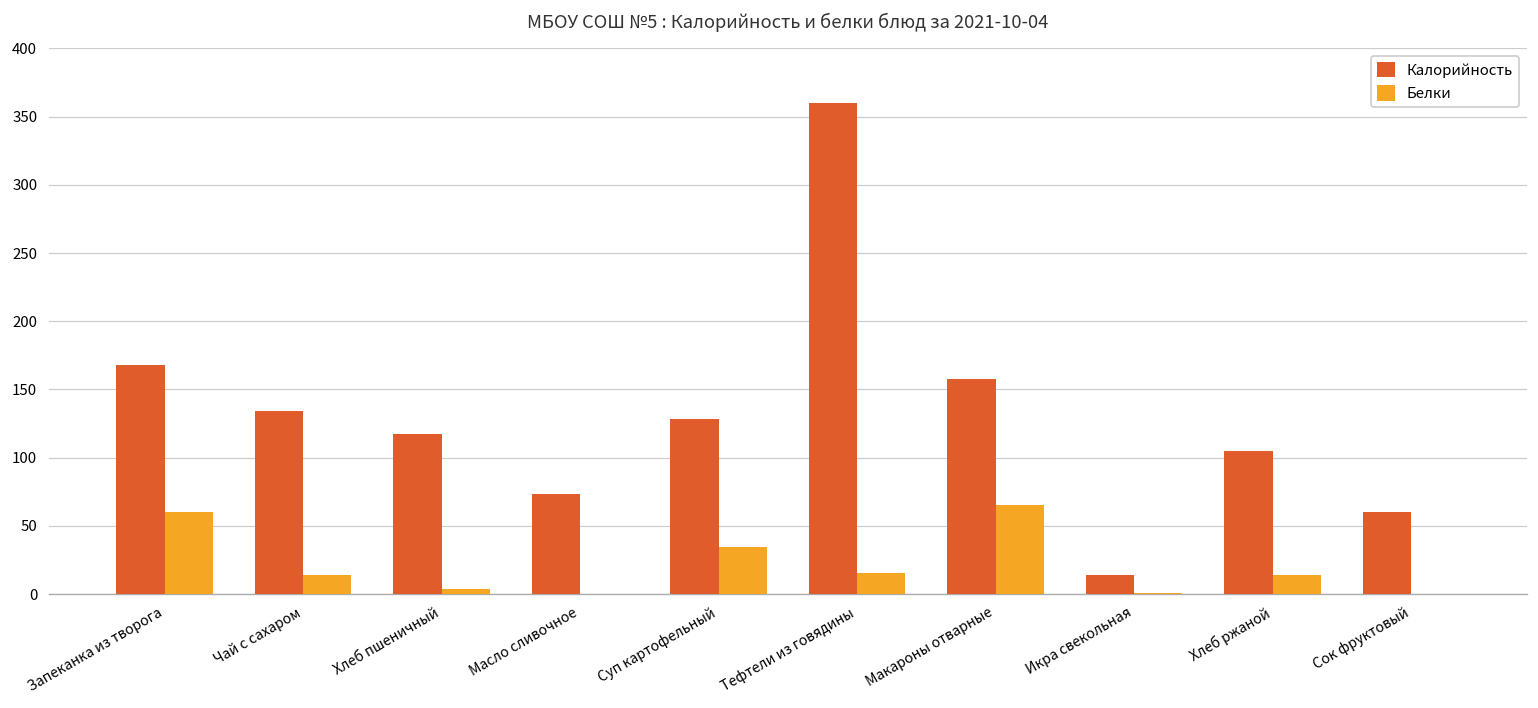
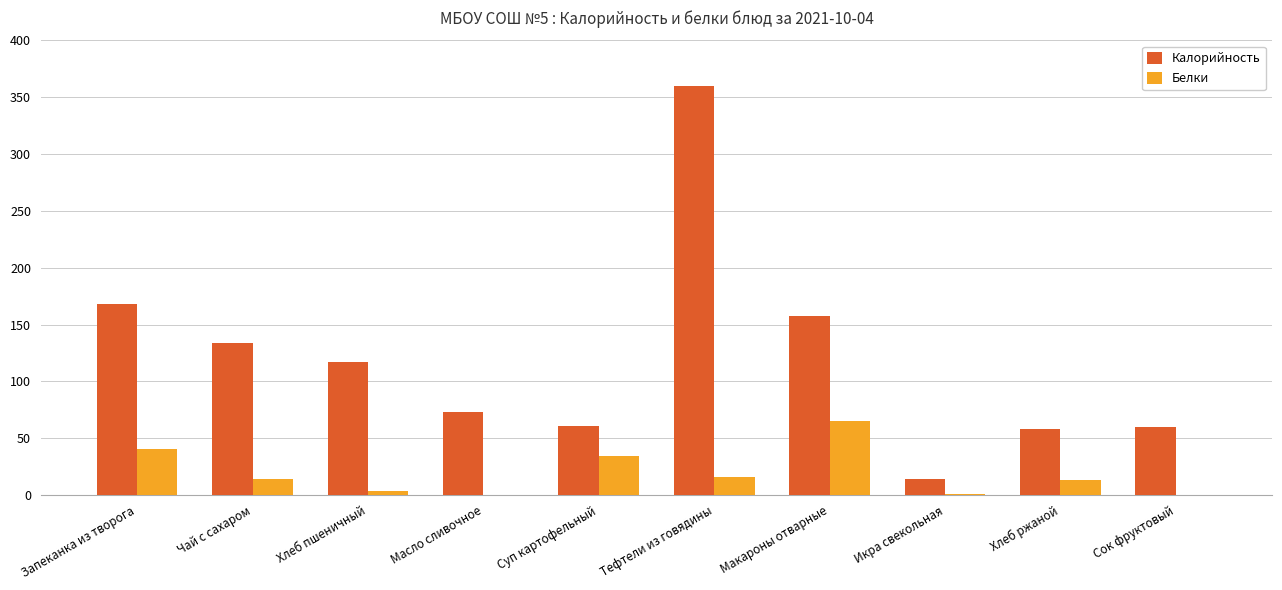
  {
    "Калорийность": {
      "Запеканка из творога": 168,
      "Чай с сахаром": 134,
      "Хлеб пшеничный": 117,
      "Масло сливочное": 73,
-     "Суп картофельный": 128,
+     "Суп картофельный": 61,
      "Тефтели из говядины": 360,
      "Макароны отварные": 157,
      "Икра свекольная": 14,
-     "Хлеб ржаной": 105,
+     "Хлеб ржаной": 58,
      "Сок фруктовый": 60
    },
    "Белки": {
-     "Запеканка из творога": 60,
+     "Запеканка из творога": 40,
      "Чай с сахаром": 14,
      "Хлеб пшеничный": 4,
      "Суп картофельный": 34,
      "Тефтели из говядины": 16,
      "Макароны отварные": 65,
      "Хлеб ржаной": 14
    }
  }
